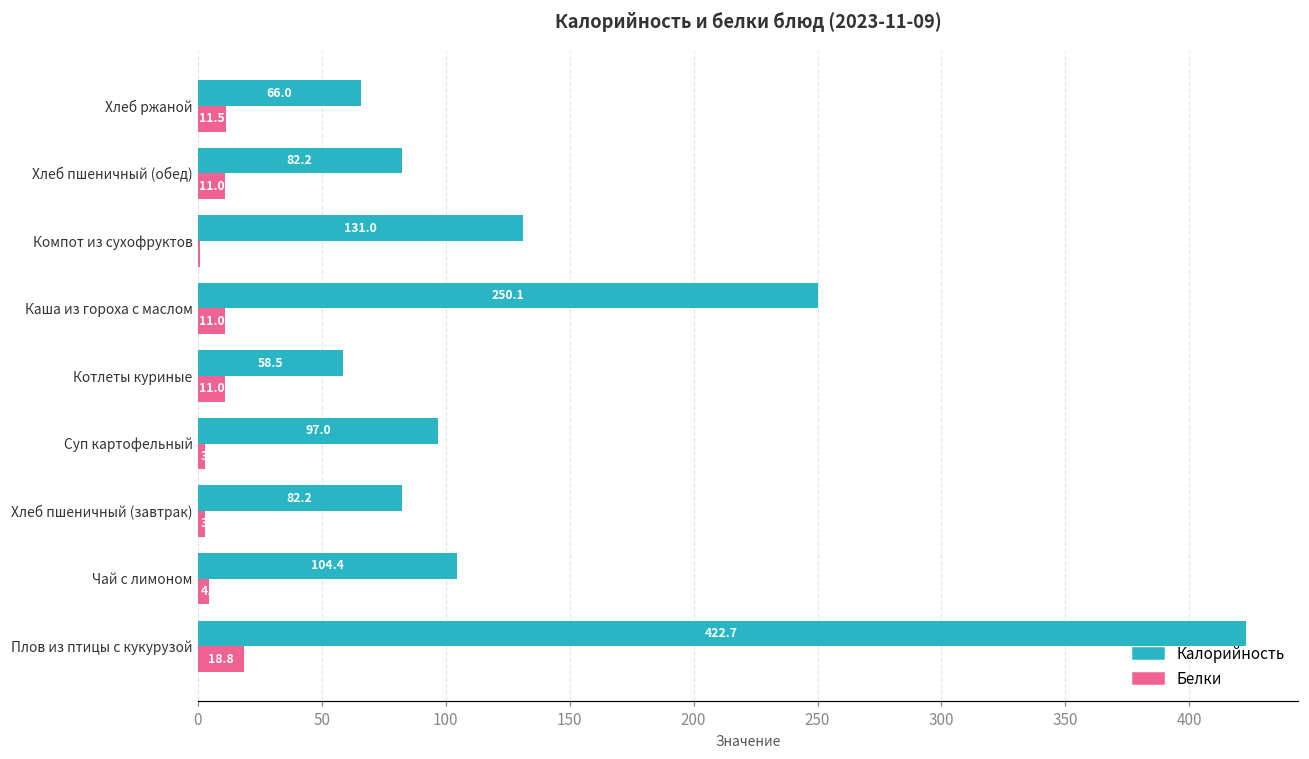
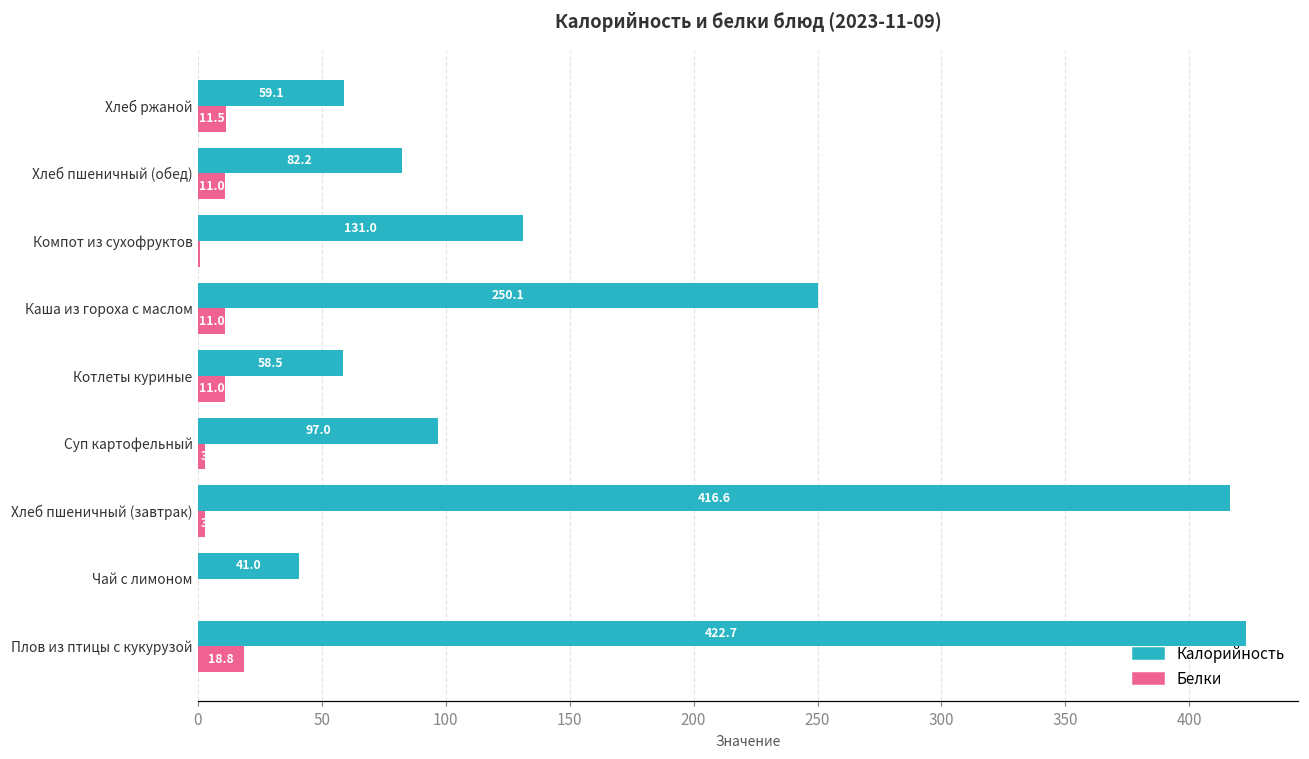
  {
    "Калорийность": {
-     "Хлеб ржаной": 66.0,
+     "Хлеб ржаной": 59.1,
      "Хлеб пшеничный (обед)": 82.2,
      "Компот из сухофруктов": 131.0,
      "Каша из гороха с маслом": 250.1,
      "Котлеты куриные": 58.5,
      "Суп картофельный": 97.0,
-     "Хлеб пшеничный (завтрак)": 82.2,
-     "Чай с лимоном": 104.4,
+     "Хлеб пшеничный (завтрак)": 416.6,
+     "Чай с лимоном": 41.0,
      "Плов из птицы с кукурузой": 422.7
    },
    "Белки": {
      "Суп картофельный": 3,
      "Хлеб пшеничный (завтрак)": 3,
-     "Чай с лимоном": 4
+     "Чай с лимоном": 0
    }
  }
